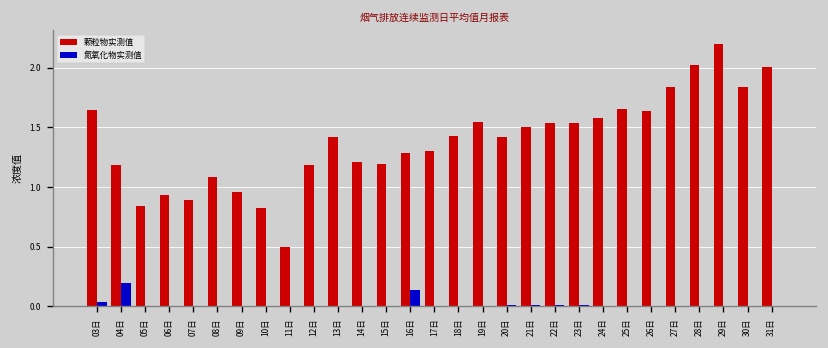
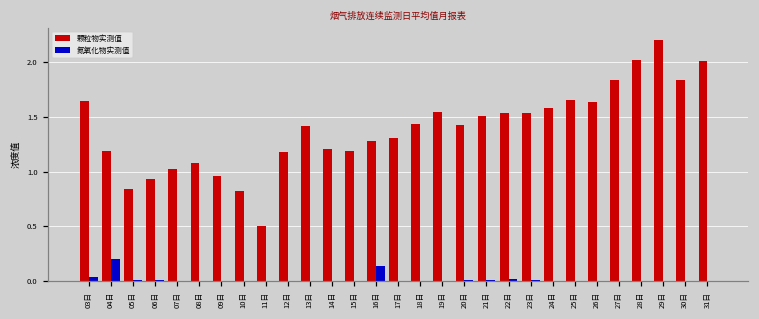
  {
    "颗粒物实测值": {
      "03日": 1.6,
      "04日": 1.2,
      "05日": 0.8,
      "06日": 0.9,
-     "07日": 0.9,
+     "07日": 1.0,
      "08日": 1.1,
      "09日": 1.0,
      "10日": 0.8,
      "11日": 0.5,
      "12日": 1.2,
      "13日": 1.4,
      "14日": 1.2,
      "15日": 1.2,
      "16日": 1.3,
      "17日": 1.3,
      "18日": 1.4,
      "19日": 1.5,
      "20日": 1.4,
      "21日": 1.5,
      "22日": 1.5,
      "23日": 1.5,
      "24日": 1.6,
      "25日": 1.7,
      "26日": 1.6,
      "27日": 1.8,
      "28日": 2.0,
      "29日": 2.2,
      "30日": 1.8,
      "31日": 2.0
    },
    "氮氧化物实测值": {
      "03日": 0.0,
      "04日": 0.2,
      "16日": 0.1
    }
  }
